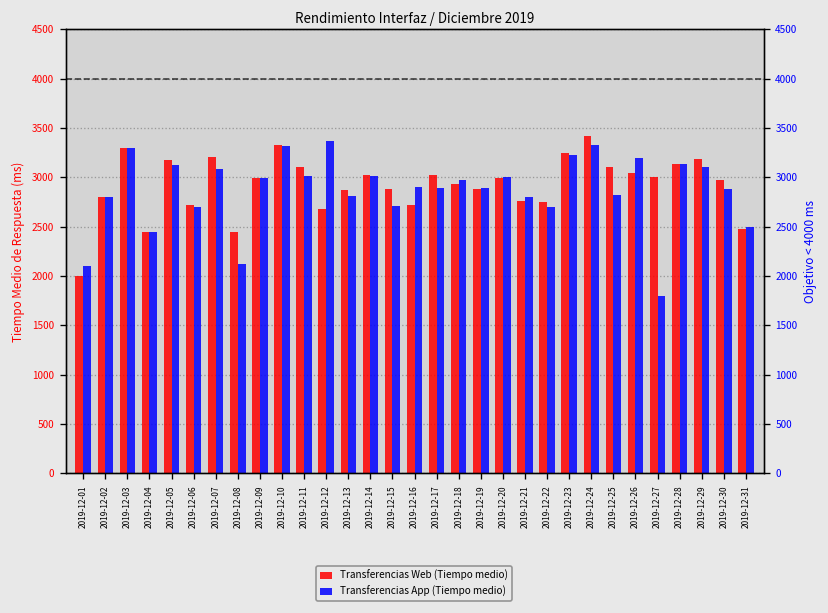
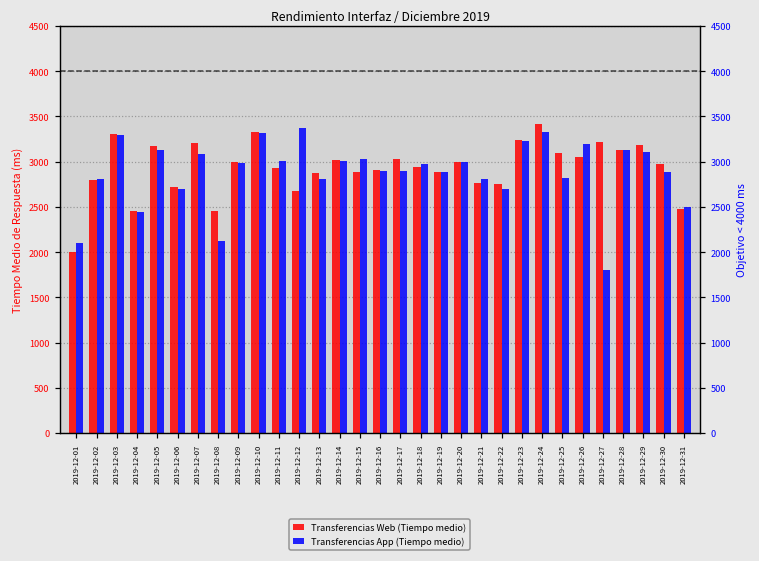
  {
    "Transferencias Web (Tiempo medio)": {
      "2019-12-01": 2000,
      "2019-12-02": 2800,
      "2019-12-03": 3300,
      "2019-12-04": 2500,
      "2019-12-05": 3200,
      "2019-12-06": 2700,
      "2019-12-07": 3200,
      "2019-12-08": 2500,
      "2019-12-09": 3000,
      "2019-12-10": 3300,
-     "2019-12-11": 3100,
+     "2019-12-11": 2900,
      "2019-12-12": 2700,
      "2019-12-13": 2900,
      "2019-12-14": 3000,
      "2019-12-15": 2900,
-     "2019-12-16": 2700,
+     "2019-12-16": 2900,
      "2019-12-17": 3000,
      "2019-12-18": 2900,
      "2019-12-19": 2900,
      "2019-12-20": 3000,
      "2019-12-21": 2800,
      "2019-12-22": 2700,
      "2019-12-23": 3200,
      "2019-12-24": 3400,
      "2019-12-25": 3100,
      "2019-12-26": 3000,
-     "2019-12-27": 3000,
+     "2019-12-27": 3200,
      "2019-12-28": 3100,
      "2019-12-29": 3200,
      "2019-12-30": 3000,
      "2019-12-31": 2500
    },
    "Transferencias App (Tiempo medio)": {
      "2019-12-01": 2100,
      "2019-12-02": 2800,
      "2019-12-03": 3300,
      "2019-12-04": 2400,
      "2019-12-05": 3100,
      "2019-12-06": 2700,
      "2019-12-07": 3100,
      "2019-12-08": 2100,
      "2019-12-09": 3000,
      "2019-12-10": 3300,
      "2019-12-11": 3000,
      "2019-12-12": 3400,
      "2019-12-13": 2800,
      "2019-12-14": 3000,
-     "2019-12-15": 2700,
+     "2019-12-15": 3000,
      "2019-12-16": 2900,
      "2019-12-17": 2900,
      "2019-12-18": 3000,
      "2019-12-19": 2900,
      "2019-12-20": 3000,
      "2019-12-21": 2800,
      "2019-12-22": 2700,
      "2019-12-23": 3200,
      "2019-12-24": 3300,
      "2019-12-25": 2800,
      "2019-12-26": 3200,
      "2019-12-27": 1800,
      "2019-12-28": 3100,
      "2019-12-29": 3100,
      "2019-12-30": 2900,
      "2019-12-31": 2500
    }
  }
